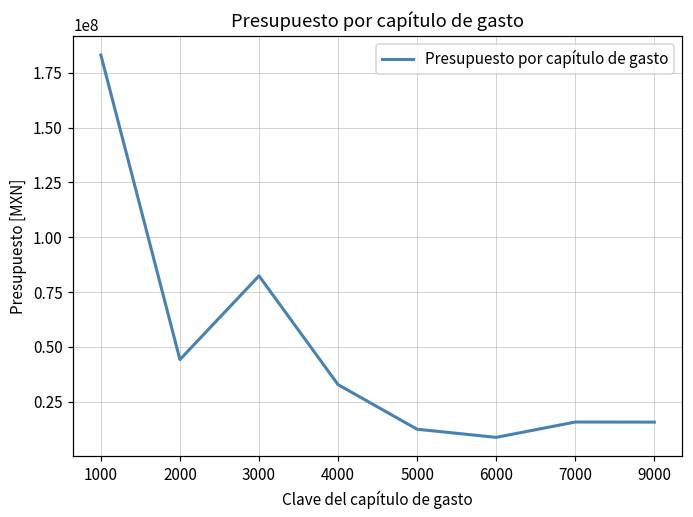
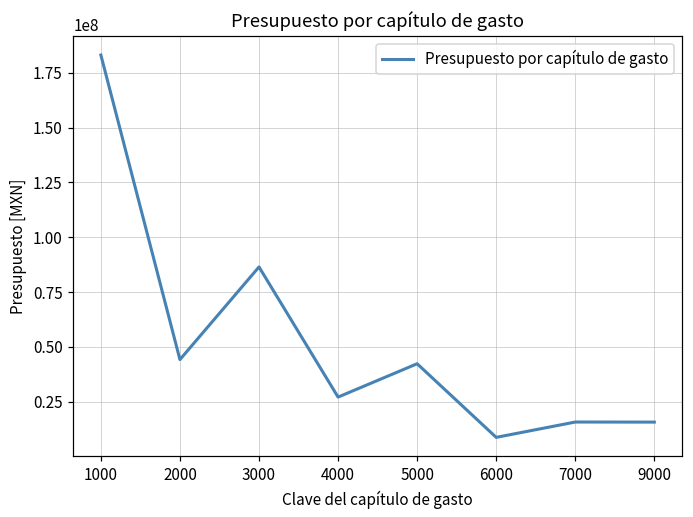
  {
    "1000": 183000000,
    "2000": 44000000,
-   "3000": 82000000,
-   "4000": 33000000,
-   "5000": 12000000,
+   "3000": 86000000,
+   "4000": 27000000,
+   "5000": 42000000,
    "6000": 9000000,
    "7000": 16000000,
    "9000": 16000000
  }
